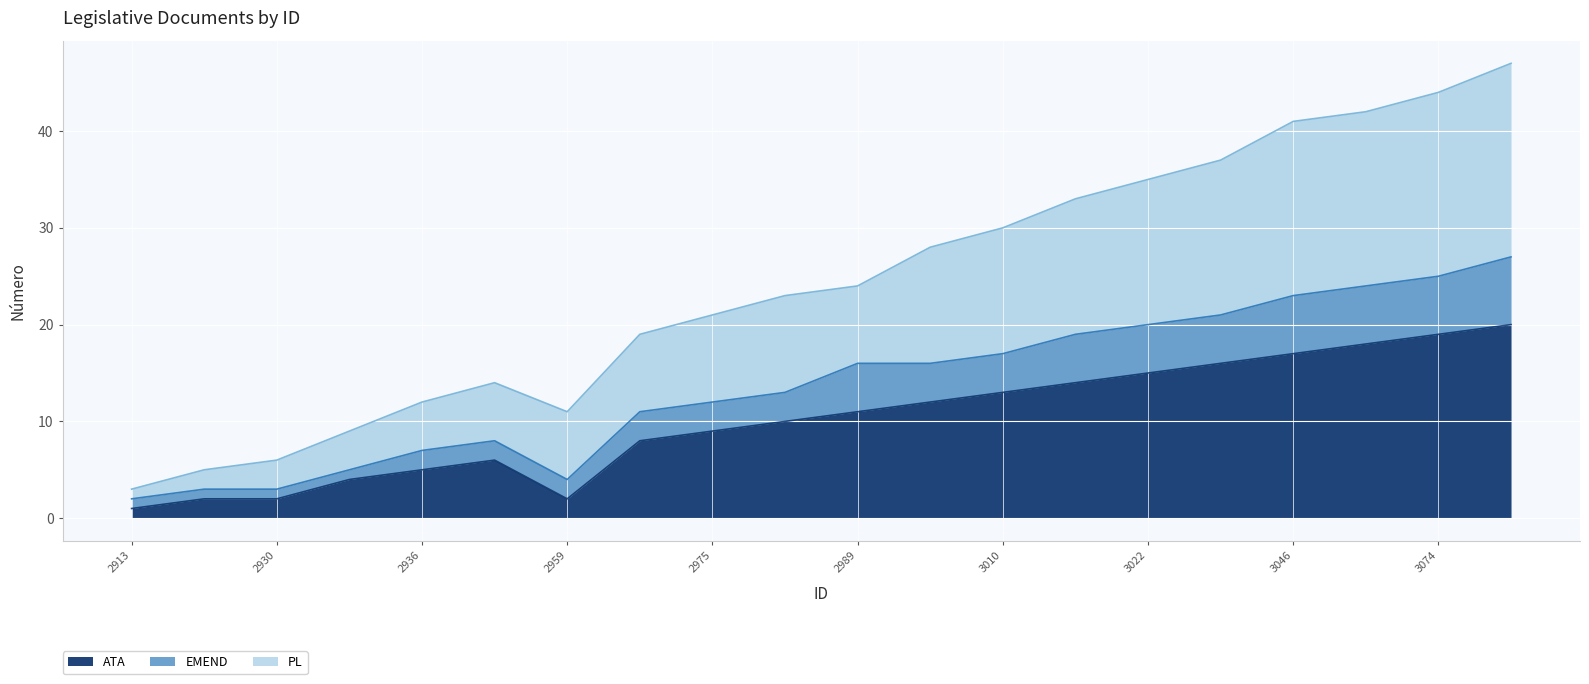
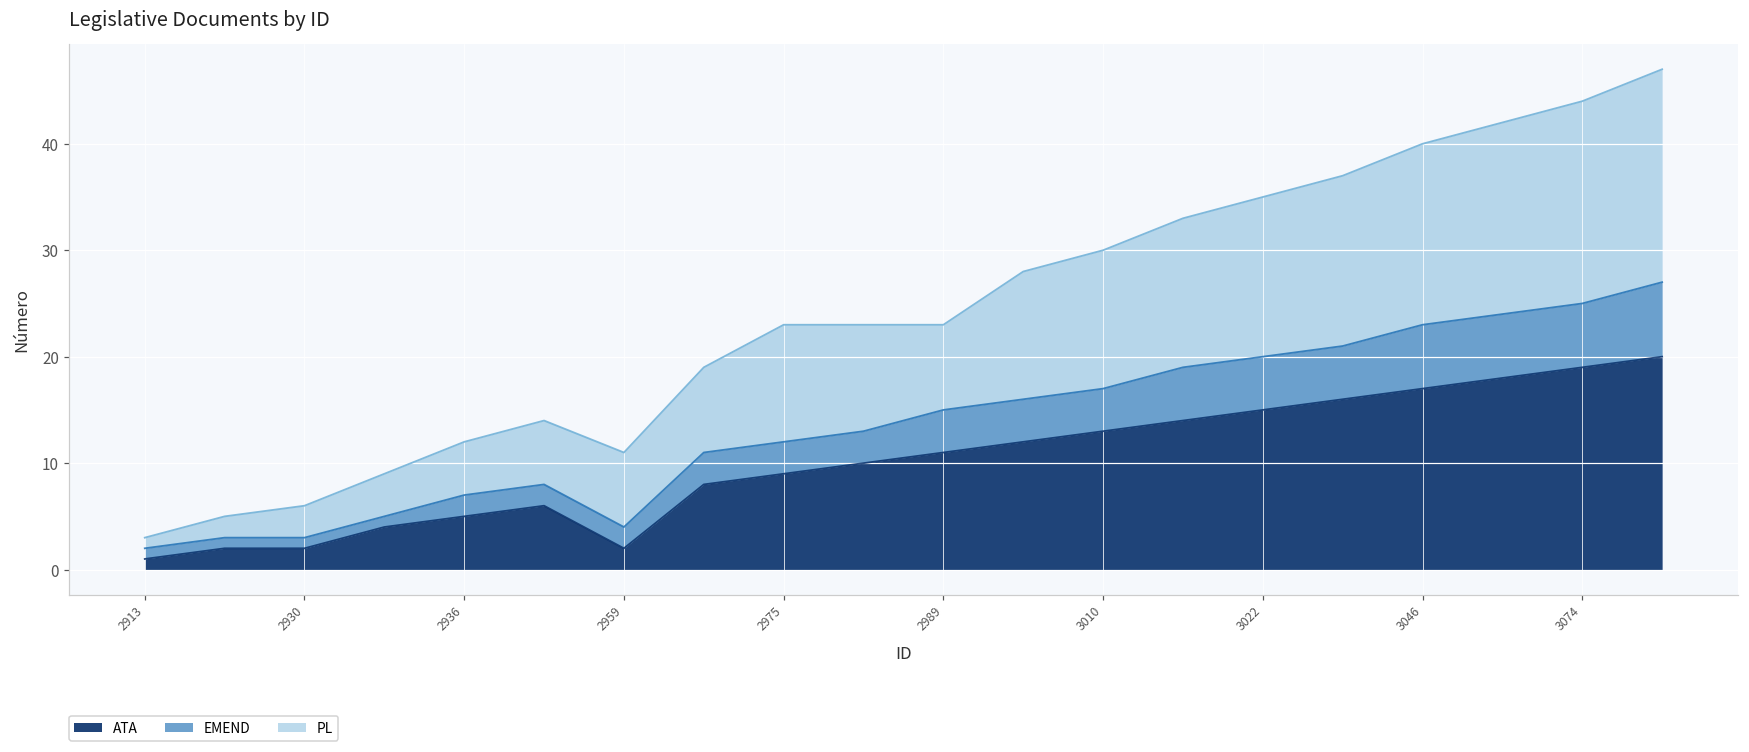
  {
    "ATA": {
      "2913": 1,
      "2930": 2,
      "2936": 5,
      "2959": 2,
      "2975": 9,
      "2989": 11,
      "3010": 13,
      "3022": 15,
      "3046": 17,
      "3074": 19
    },
    "EMEND": {
      "2913": 1,
      "2930": 1,
      "2936": 2,
      "2959": 2,
      "2975": 3,
-     "2989": 5,
+     "2989": 4,
      "3010": 4,
      "3022": 5,
      "3046": 6,
      "3074": 6
    },
    "PL": {
      "2913": 1,
      "2930": 3,
      "2936": 5,
      "2959": 7,
-     "2975": 9,
+     "2975": 11,
      "2989": 8,
      "3010": 13,
      "3022": 15,
-     "3046": 18,
+     "3046": 17,
      "3074": 19
    }
  }
